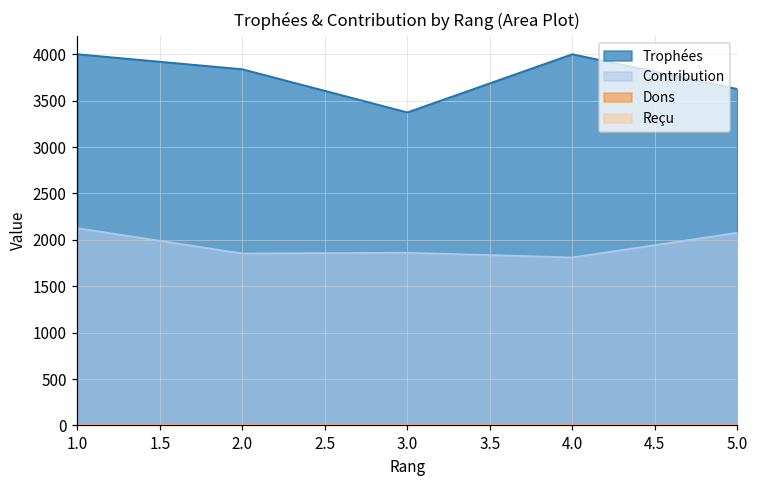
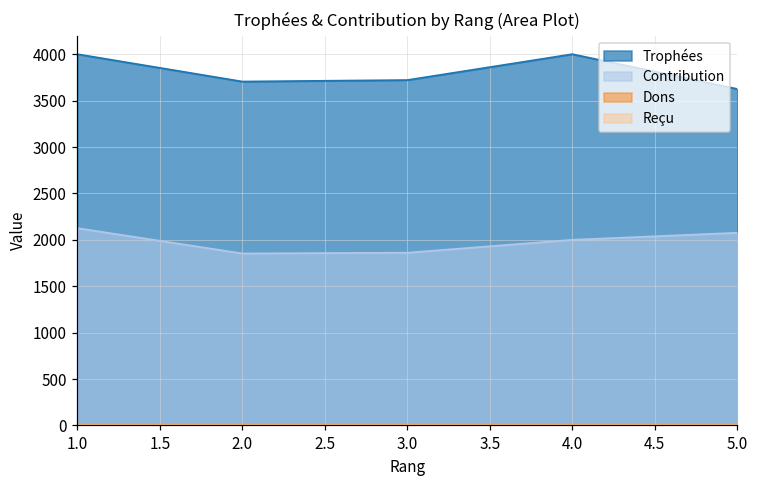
  {
    "Trophées": {
      "1.0": 4000,
-     "2.0": 3800,
-     "3.0": 3400,
+     "2.0": 3700,
+     "3.0": 3700,
      "4.0": 4000,
      "5.0": 3600
    },
    "Contribution": {
      "1.0": 2100,
      "2.0": 1900,
      "3.0": 1900,
-     "4.0": 1800,
+     "4.0": 2000,
      "5.0": 2100
    },
    "Reçu": {
      "1.0": 0,
      "2.0": 0,
      "3.0": 0,
      "4.0": 0,
      "5.0": 0
    }
  }
